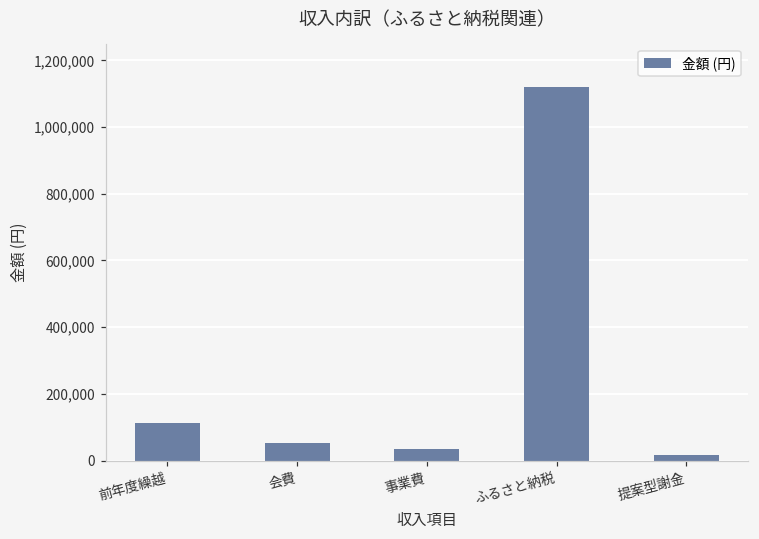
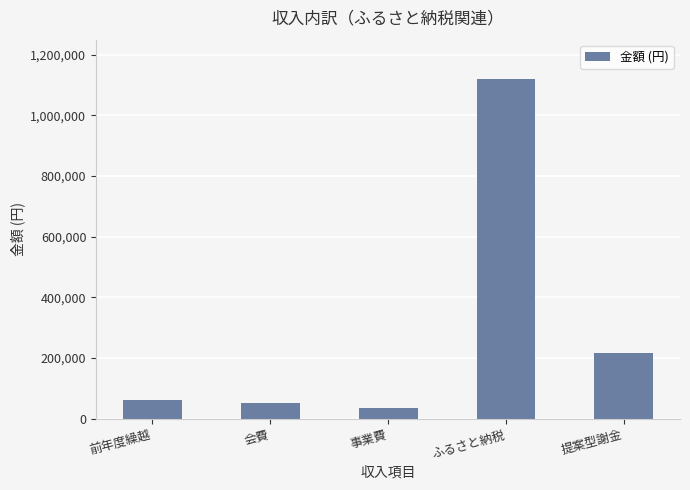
  {
-   "前年度繰越": "110,000",
+   "前年度繰越": "60,000",
    "会費": "50,000",
    "事業費": "40,000",
    "ふるさと納税": "1,120,000",
-   "提案型謝金": "20,000"
+   "提案型謝金": "220,000"
  }
